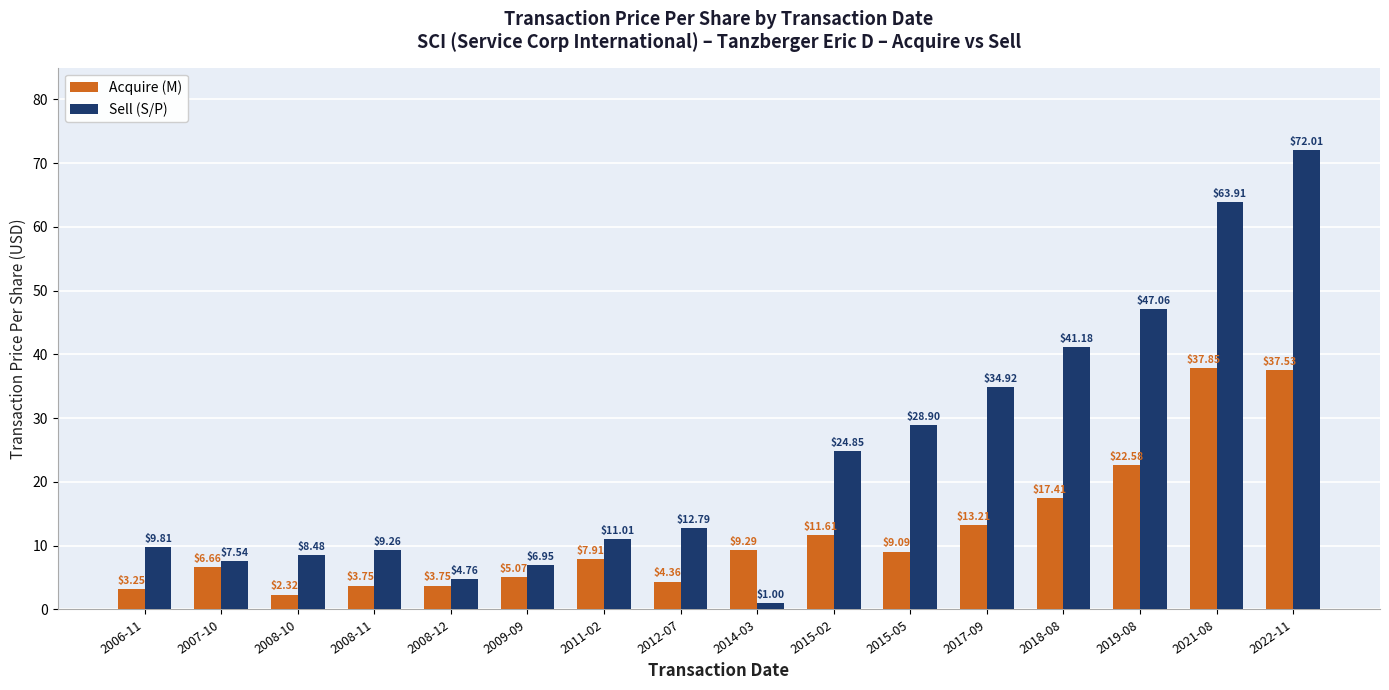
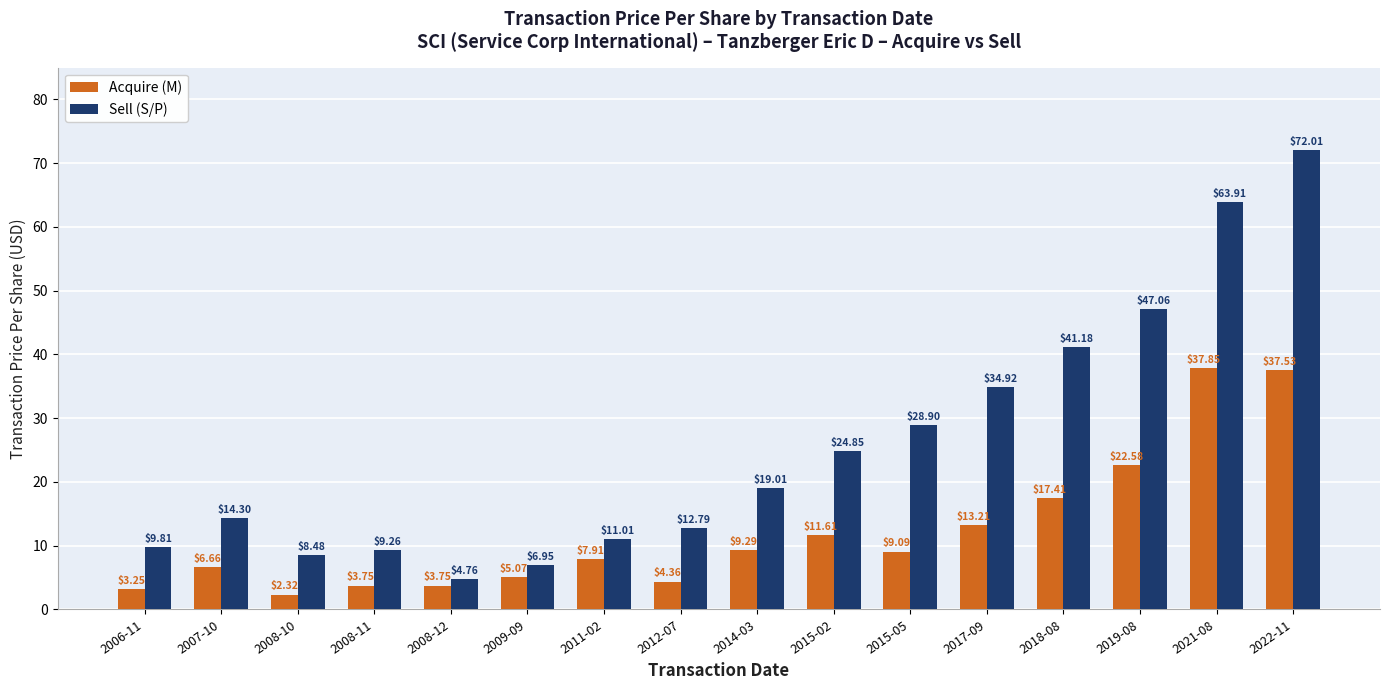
  {
    "Acquire (M)": {
      "2006-11": "$3.25",
      "2007-10": "$6.66",
      "2008-10": "$2.32",
      "2008-11": "$3.75",
      "2008-12": "$3.75",
      "2009-09": "$5.07",
      "2011-02": "$7.91",
      "2012-07": "$4.36",
      "2014-03": "$9.29",
      "2015-02": "$11.61",
      "2015-05": "$9.09",
      "2017-09": "$13.21",
      "2018-08": "$17.41",
      "2019-08": "$22.58",
      "2021-08": "$37.85",
      "2022-11": "$37.53"
    },
    "Sell (S/P)": {
      "2006-11": "$9.81",
-     "2007-10": "$7.54",
+     "2007-10": "$14.30",
      "2008-10": "$8.48",
      "2008-11": "$9.26",
      "2008-12": "$4.76",
      "2009-09": "$6.95",
      "2011-02": "$11.01",
      "2012-07": "$12.79",
-     "2014-03": "$1.00",
+     "2014-03": "$19.01",
      "2015-02": "$24.85",
      "2015-05": "$28.90",
      "2017-09": "$34.92",
      "2018-08": "$41.18",
      "2019-08": "$47.06",
      "2021-08": "$63.91",
      "2022-11": "$72.01"
    }
  }
